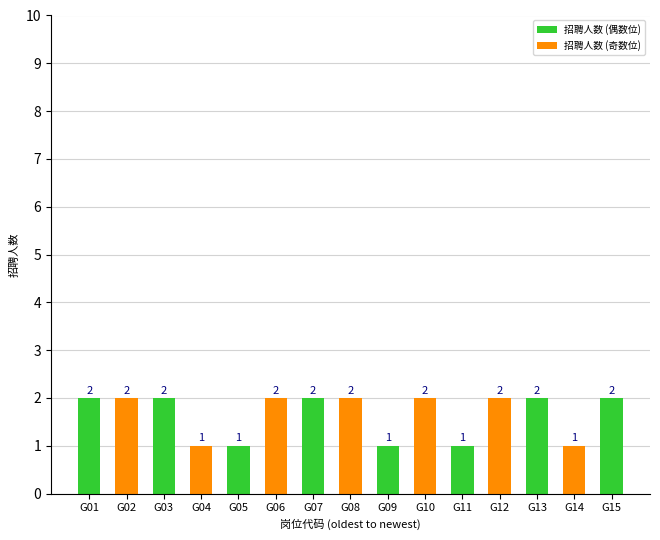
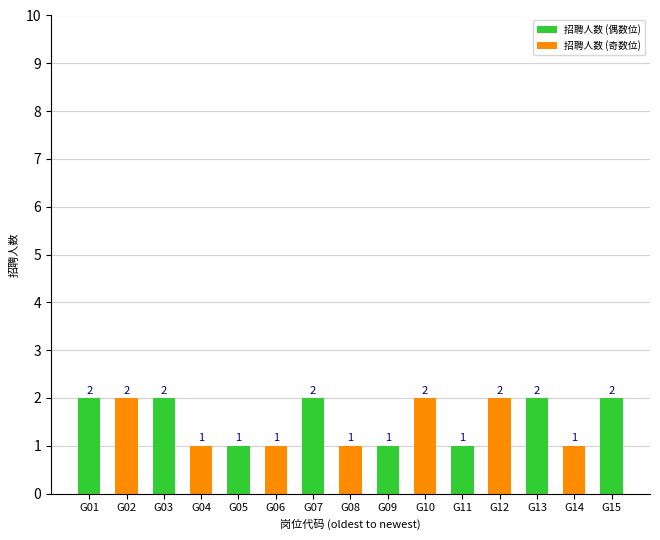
  {
    "G01": 2,
    "G02": 2,
    "G03": 2,
    "G04": 1,
    "G05": 1,
-   "G06": 2,
+   "G06": 1,
    "G07": 2,
-   "G08": 2,
+   "G08": 1,
    "G09": 1,
    "G10": 2,
    "G11": 1,
    "G12": 2,
    "G13": 2,
    "G14": 1,
    "G15": 2
  }
